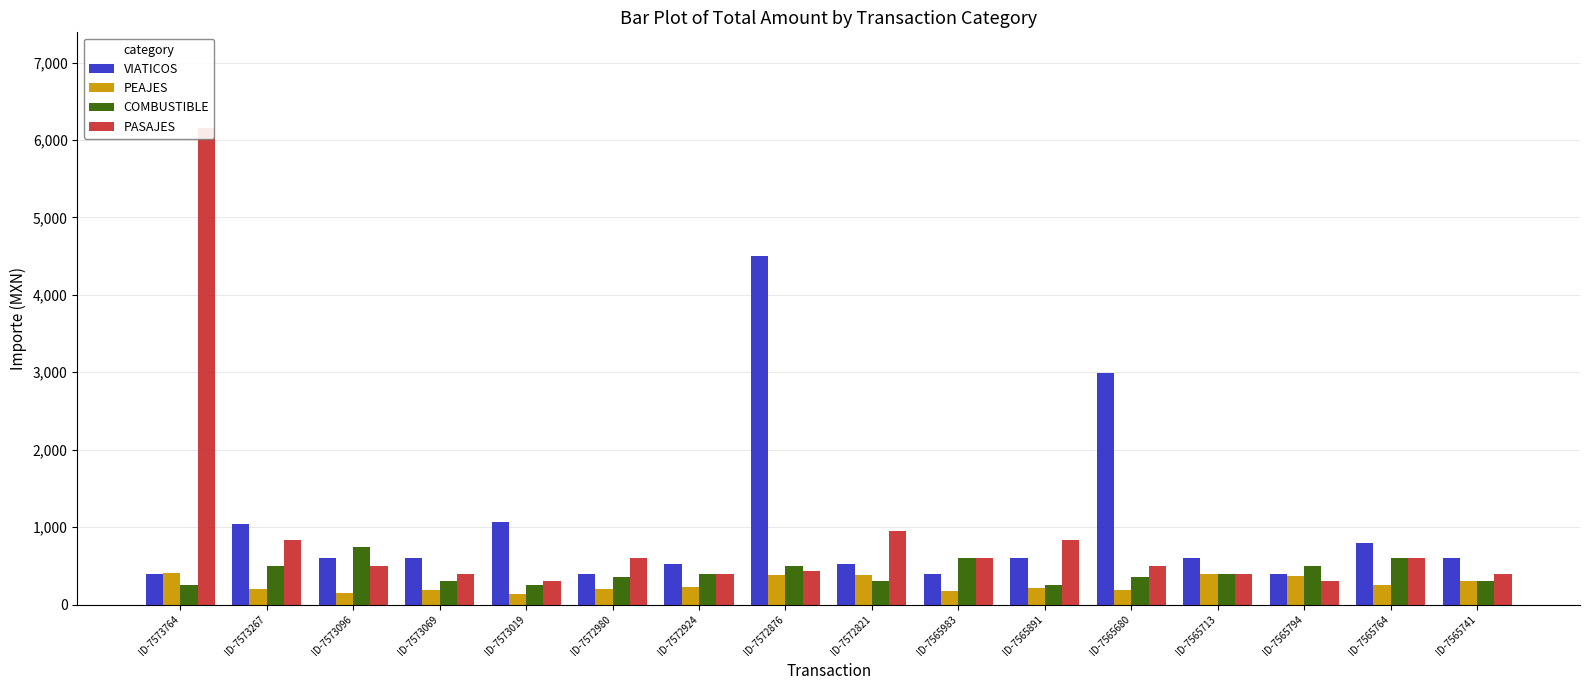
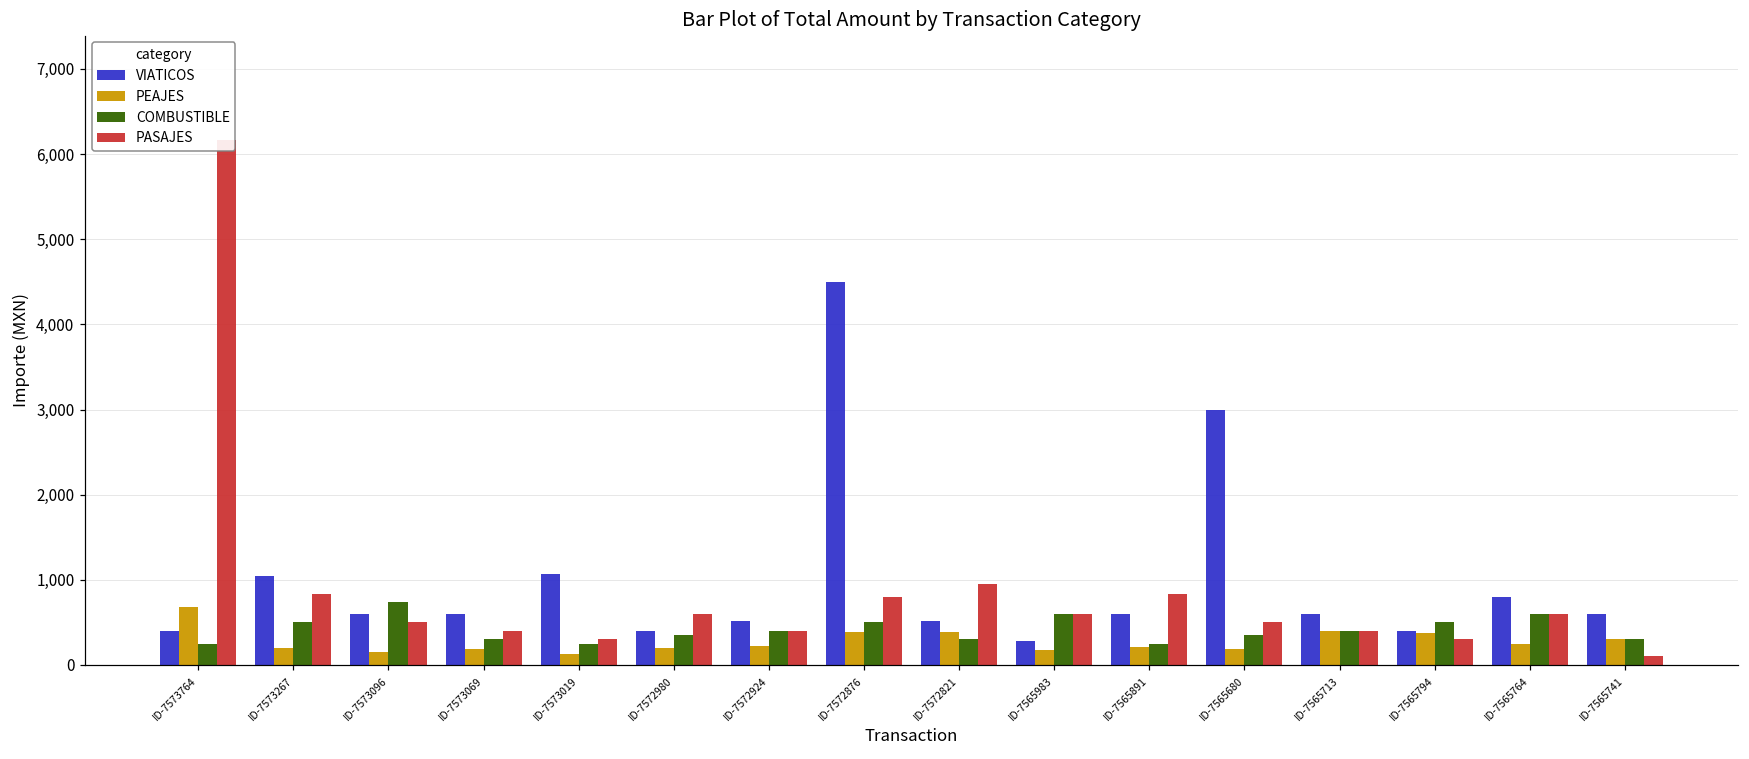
  {
    "VIATICOS": {
      "ID-7573764": "400",
      "ID-7573267": "1,000",
      "ID-7573096": "600",
      "ID-7573069": "600",
      "ID-7573019": "1,100",
      "ID-7572980": "400",
      "ID-7572924": "500",
      "ID-7572876": "4,500",
      "ID-7572821": "500",
-     "ID-7565983": "400",
+     "ID-7565983": "300",
      "ID-7565891": "600",
      "ID-7565680": "3,000",
      "ID-7565713": "600",
      "ID-7565794": "400",
      "ID-7565764": "800",
      "ID-7565741": "600"
    },
    "PEAJES": {
-     "ID-7573764": "400",
+     "ID-7573764": "700",
      "ID-7573267": "200",
      "ID-7573096": "100",
      "ID-7573069": "200",
      "ID-7573019": "100",
      "ID-7572980": "200",
      "ID-7572924": "200",
      "ID-7572876": "400",
      "ID-7572821": "400",
      "ID-7565983": "200",
      "ID-7565891": "200",
      "ID-7565680": "200",
      "ID-7565713": "400",
      "ID-7565794": "400",
      "ID-7565764": "300",
      "ID-7565741": "300"
    },
    "COMBUSTIBLE": {
      "ID-7573764": "300",
      "ID-7573267": "500",
      "ID-7573096": "700",
      "ID-7573069": "300",
      "ID-7573019": "300",
      "ID-7572980": "400",
      "ID-7572924": "400",
      "ID-7572876": "500",
      "ID-7572821": "300",
      "ID-7565983": "600",
      "ID-7565891": "300",
      "ID-7565680": "400",
      "ID-7565713": "400",
      "ID-7565794": "500",
      "ID-7565764": "600",
      "ID-7565741": "300"
    },
    "PASAJES": {
      "ID-7573267": "800",
      "ID-7573096": "500",
      "ID-7573069": "400",
      "ID-7573019": "300",
      "ID-7572980": "600",
      "ID-7572924": "400",
-     "ID-7572876": "400",
+     "ID-7572876": "800",
      "ID-7572821": "1,000",
      "ID-7565983": "600",
      "ID-7565891": "800",
      "ID-7565680": "500",
      "ID-7565713": "400",
      "ID-7565794": "300",
      "ID-7565764": "600",
-     "ID-7565741": "400"
+     "ID-7565741": "100"
    }
  }
